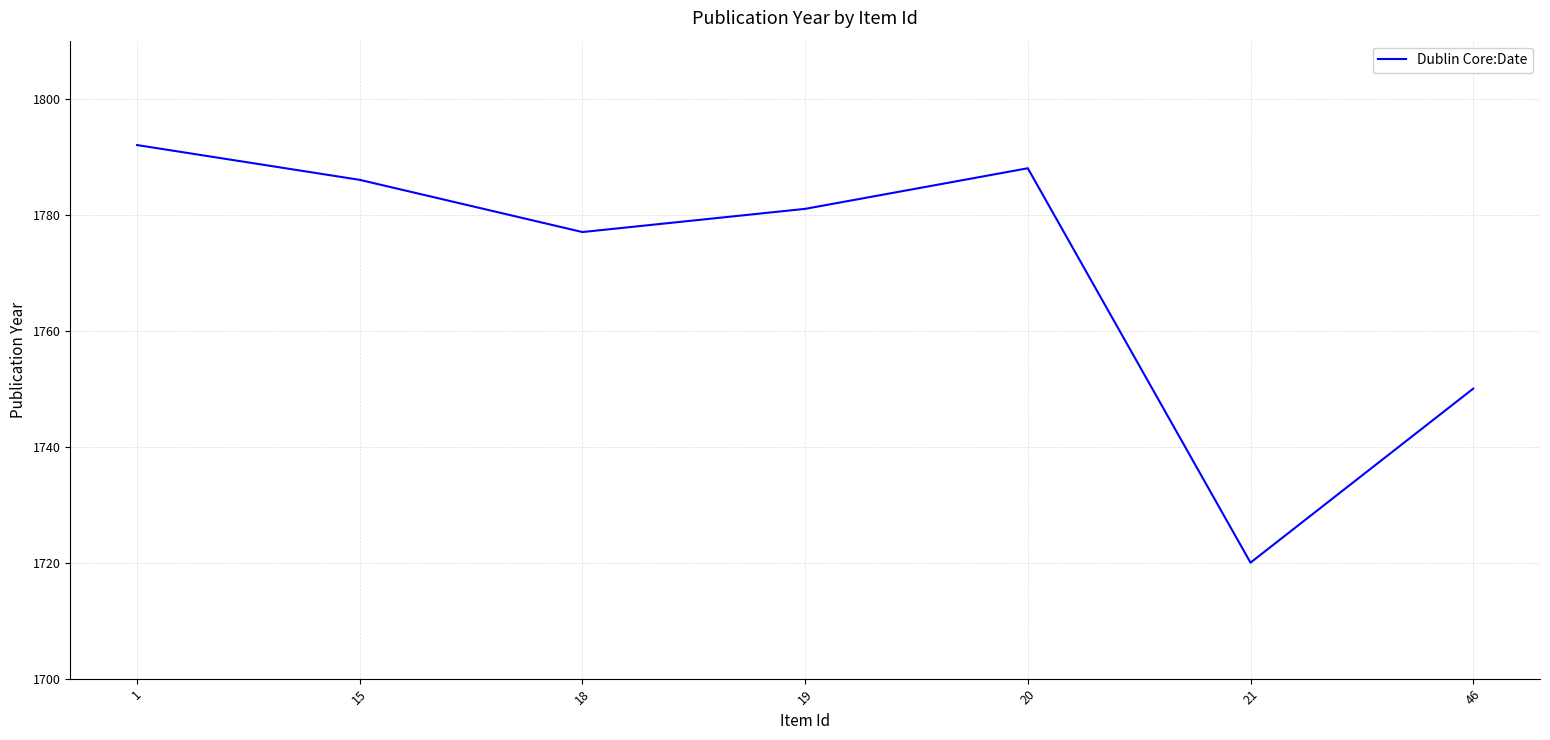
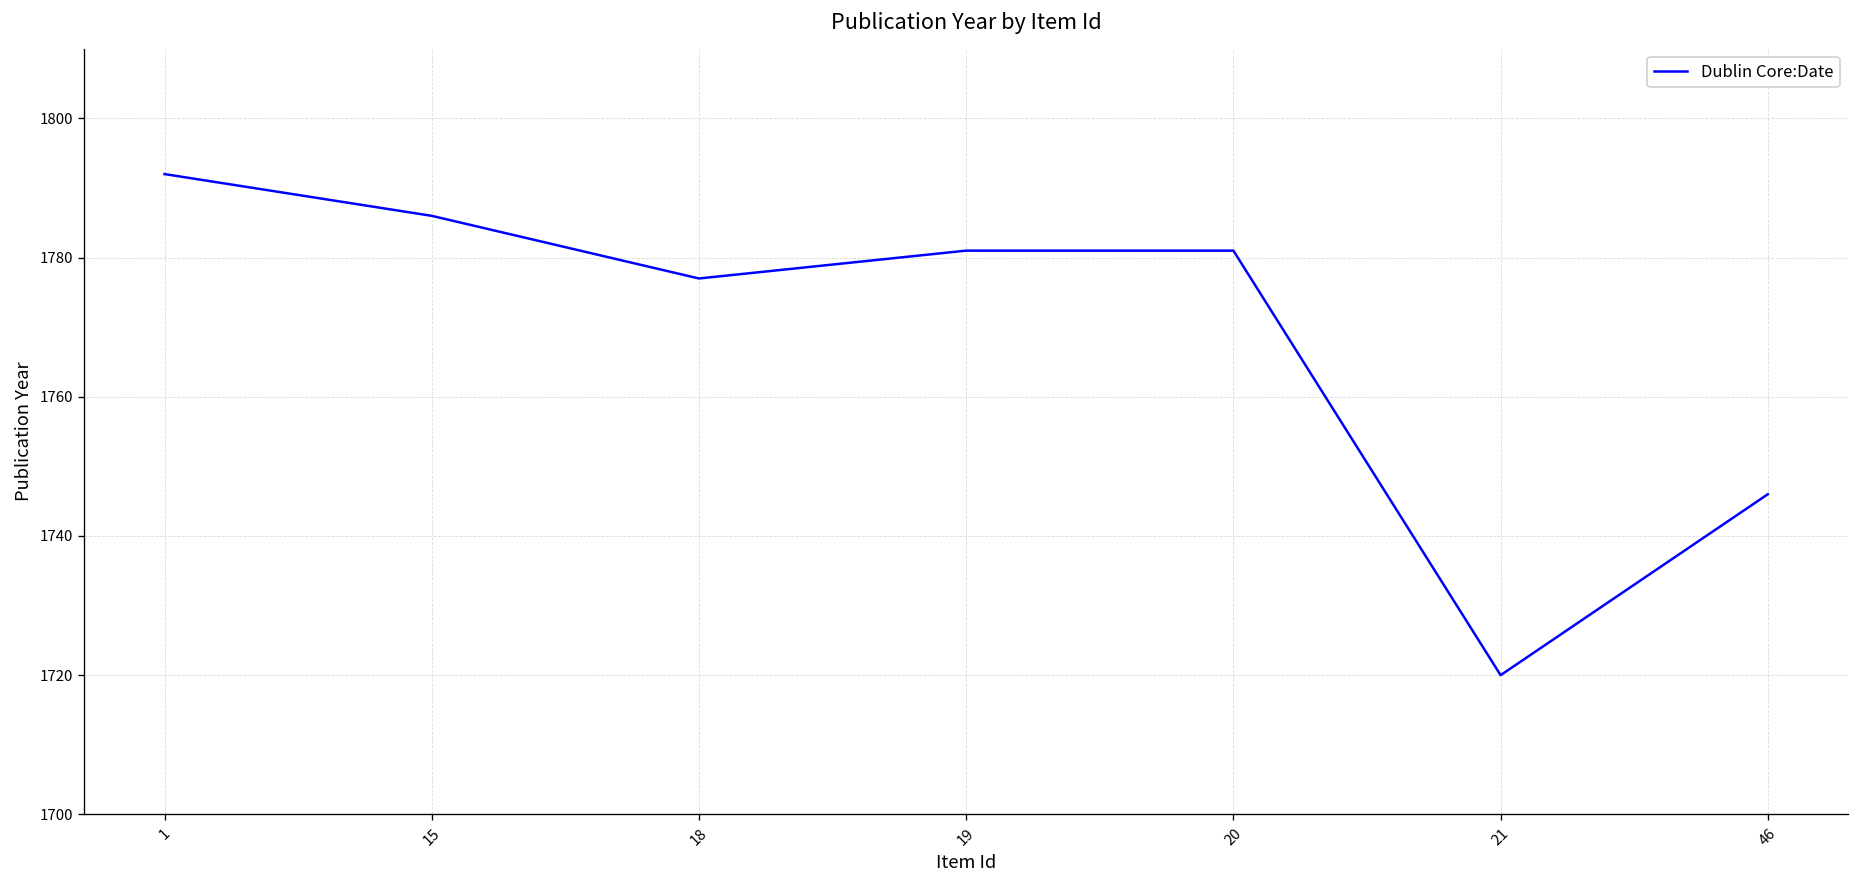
  {
    "1": 1792,
    "15": 1786,
    "18": 1777,
    "19": 1781,
-   "20": 1788,
+   "20": 1781,
    "21": 1720,
-   "46": 1750
+   "46": 1746
  }
